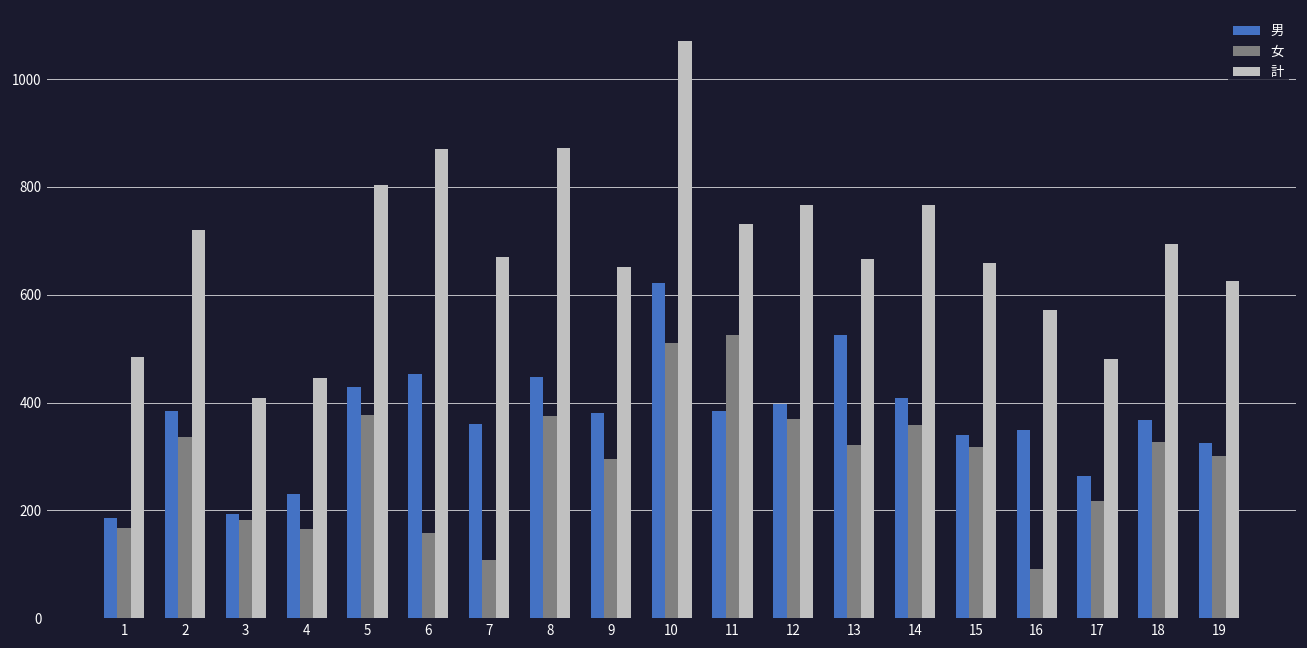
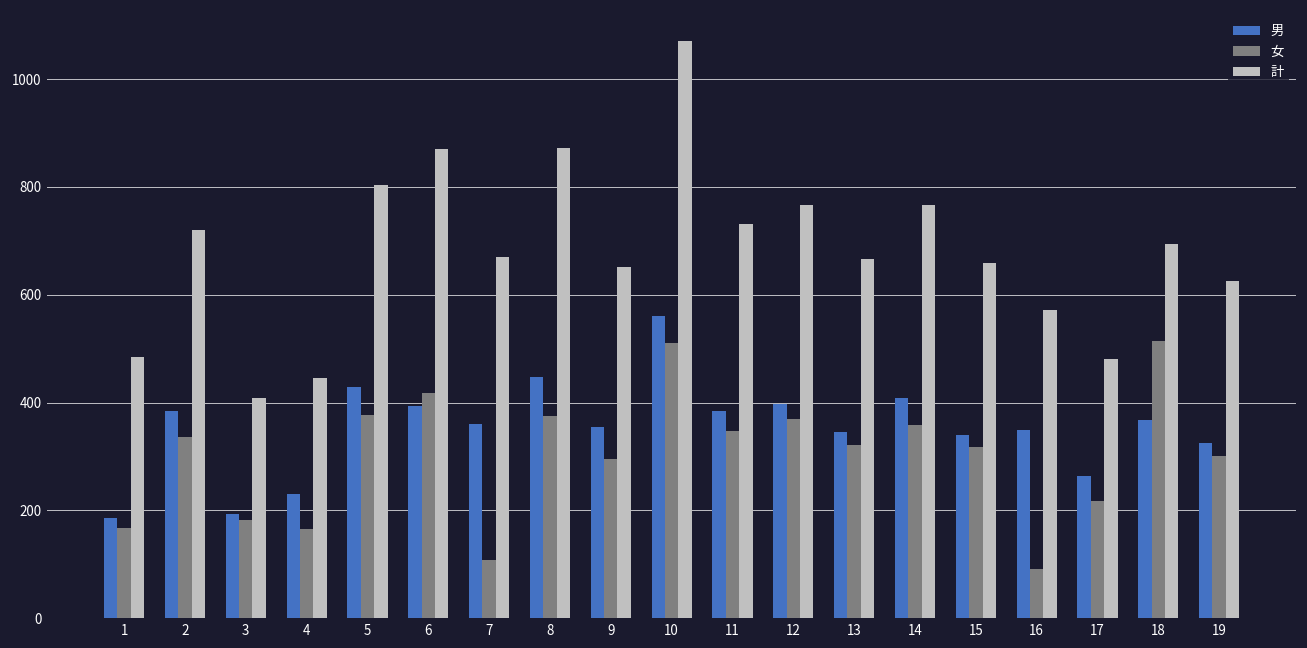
  {
    "男": {
      "1": 190,
      "2": 380,
      "3": 190,
      "4": 230,
      "5": 430,
-     "6": 450,
+     "6": 390,
      "7": 360,
      "8": 450,
-     "9": 380,
-     "10": 620,
+     "9": 360,
+     "10": 560,
      "11": 380,
      "12": 400,
-     "13": 530,
+     "13": 350,
      "14": 410,
      "15": 340,
      "16": 350,
      "17": 260,
      "18": 370,
      "19": 330
    },
    "女": {
      "1": 170,
      "2": 340,
      "3": 180,
      "4": 170,
      "5": 380,
-     "6": 160,
+     "6": 420,
      "7": 110,
      "8": 380,
      "9": 300,
      "10": 510,
-     "11": 530,
+     "11": 350,
      "12": 370,
      "13": 320,
      "14": 360,
      "15": 320,
      "16": 90,
      "17": 220,
-     "18": 330,
+     "18": 520,
      "19": 300
    },
    "計": {
      "1": 490,
      "2": 720,
      "3": 410,
      "4": 450,
      "5": 800,
      "6": 870,
      "7": 670,
      "8": 870,
      "9": 650,
      "10": 1070,
      "11": 730,
      "12": 770,
      "13": 670,
      "14": 770,
      "15": 660,
      "16": 570,
      "17": 480,
      "18": 700,
      "19": 630
    }
  }
